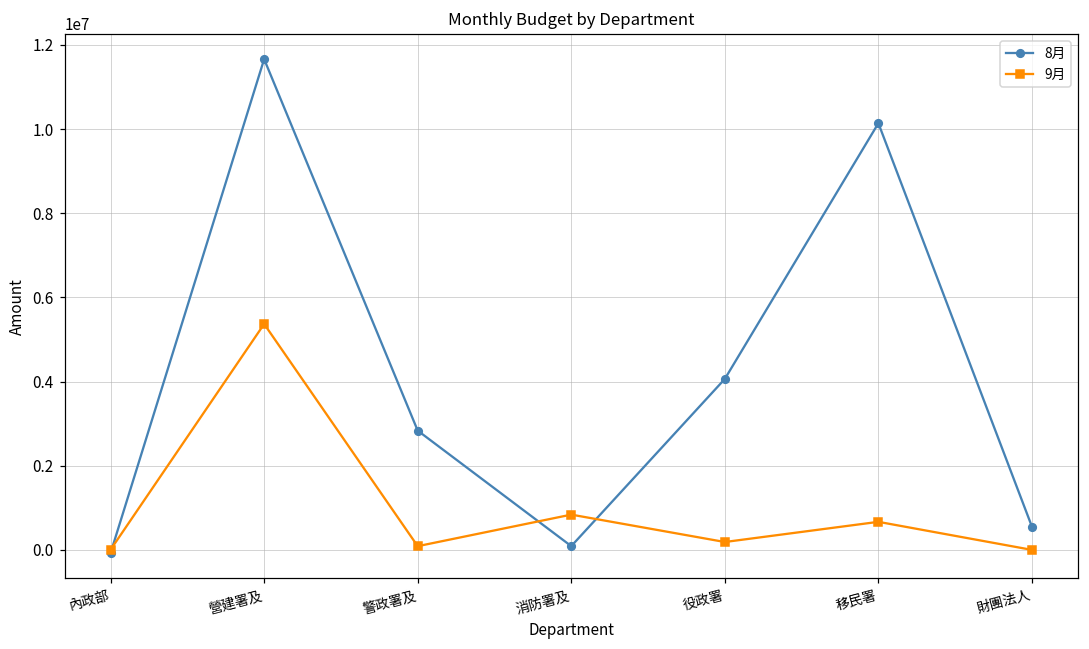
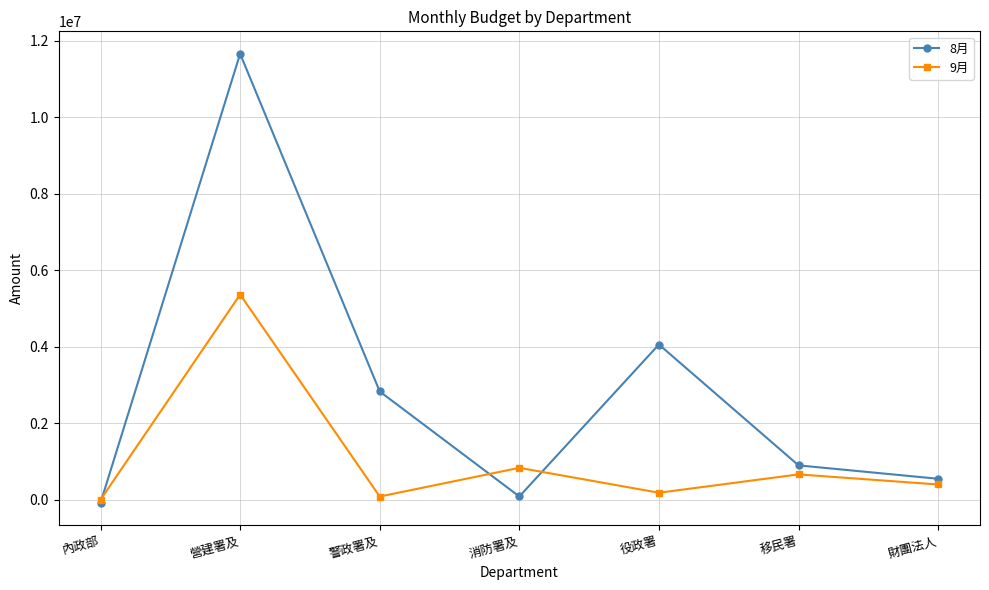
  {
    "8月": {
      "內政部": -100000,
      "營建署及": 11700000,
      "警政署及": 2800000,
      "消防署及": 100000,
      "役政署": 4100000,
-     "移民署": 10100000,
+     "移民署": 900000,
      "財團法人": 600000
    },
    "9月": {
      "內政部": 0,
      "營建署及": 5400000,
      "警政署及": 100000,
      "消防署及": 800000,
      "役政署": 200000,
      "移民署": 700000,
-     "財團法人": 0
+     "財團法人": 400000
    }
  }
